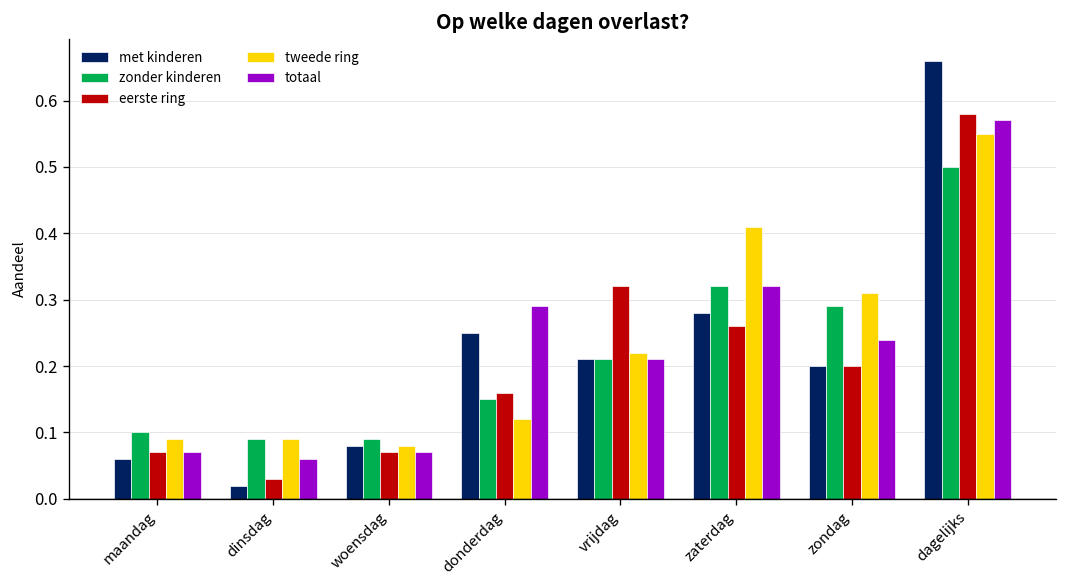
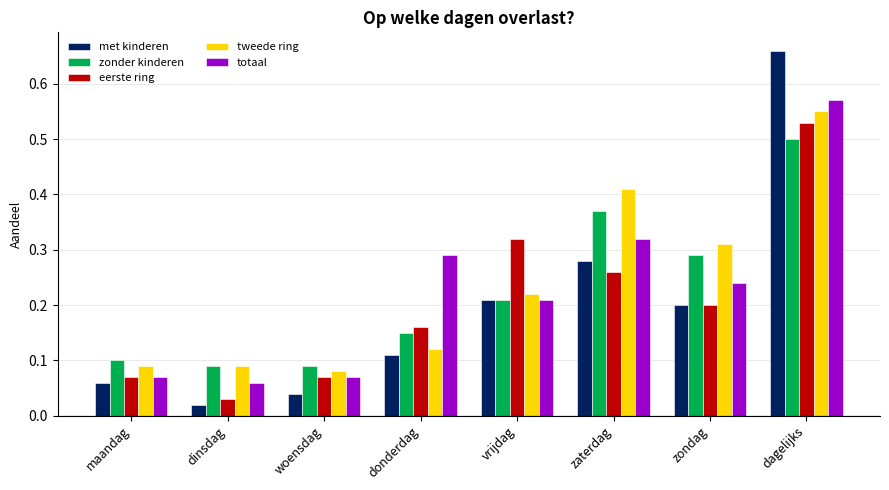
  {
    "met kinderen": {
      "maandag": 0.06,
      "dinsdag": 0.02,
-     "woensdag": 0.08,
-     "donderdag": 0.25,
+     "woensdag": 0.04,
+     "donderdag": 0.11,
      "vrijdag": 0.21,
      "zaterdag": 0.28,
      "zondag": 0.20,
      "dagelijks": 0.66
    },
    "zonder kinderen": {
      "maandag": 0.10,
      "dinsdag": 0.09,
      "woensdag": 0.09,
      "donderdag": 0.15,
      "vrijdag": 0.21,
-     "zaterdag": 0.32,
+     "zaterdag": 0.37,
      "zondag": 0.29,
      "dagelijks": 0.50
    },
    "eerste ring": {
      "maandag": 0.07,
      "dinsdag": 0.03,
      "woensdag": 0.07,
      "donderdag": 0.16,
      "vrijdag": 0.32,
      "zaterdag": 0.26,
      "zondag": 0.20,
-     "dagelijks": 0.58
+     "dagelijks": 0.53
    },
    "tweede ring": {
      "maandag": 0.09,
      "dinsdag": 0.09,
      "woensdag": 0.08,
      "donderdag": 0.12,
      "vrijdag": 0.22,
      "zaterdag": 0.41,
      "zondag": 0.31,
      "dagelijks": 0.55
    },
    "totaal": {
      "maandag": 0.07,
      "dinsdag": 0.06,
      "woensdag": 0.07,
      "donderdag": 0.29,
      "vrijdag": 0.21,
      "zaterdag": 0.32,
      "zondag": 0.24,
      "dagelijks": 0.57
    }
  }
